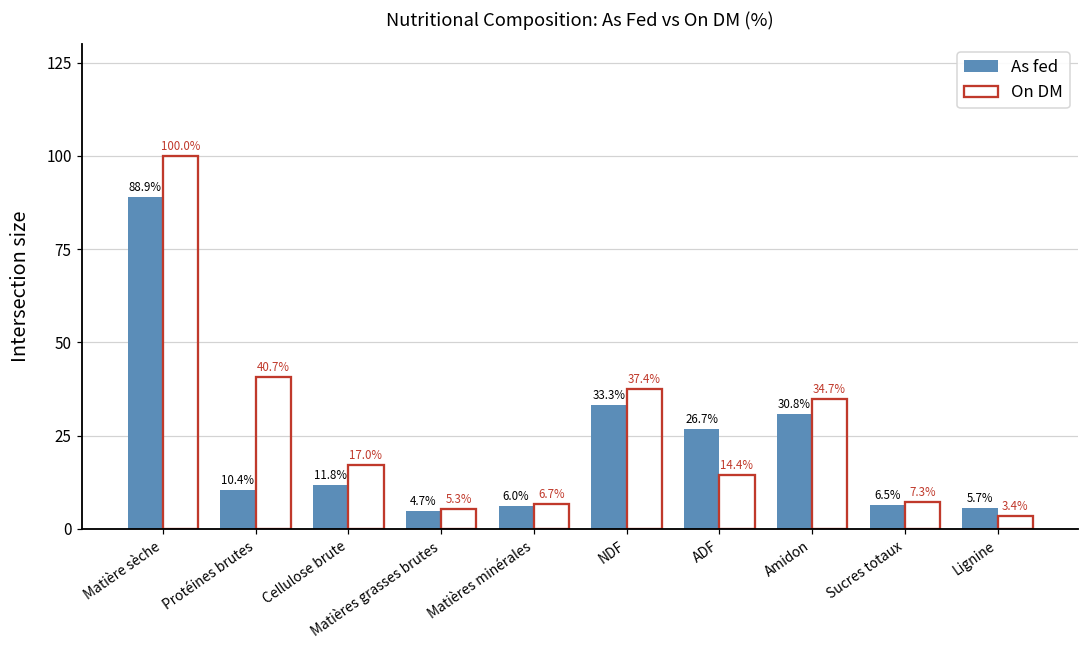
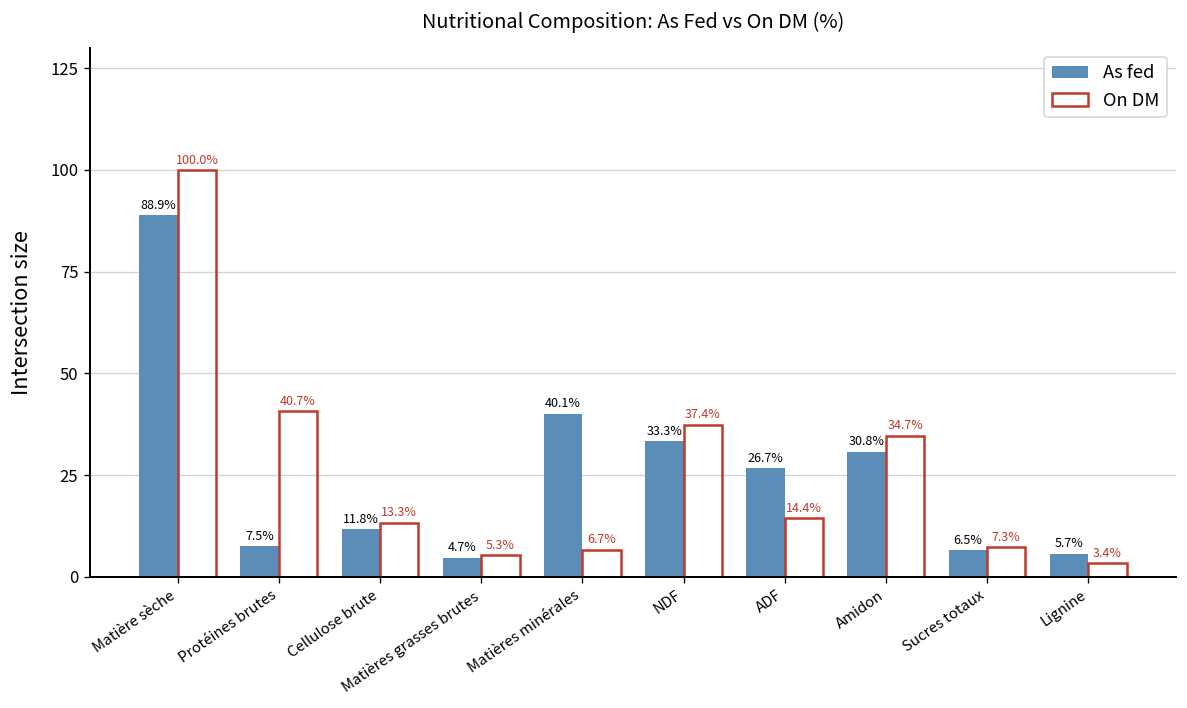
  {
    "As fed": {
      "Matière sèche": "88.9%",
-     "Protéines brutes": "10.4%",
+     "Protéines brutes": "7.5%",
      "Cellulose brute": "11.8%",
      "Matières grasses brutes": "4.7%",
-     "Matières minérales": "6.0%",
+     "Matières minérales": "40.1%",
      "NDF": "33.3%",
      "ADF": "26.7%",
      "Amidon": "30.8%",
      "Sucres totaux": "6.5%",
      "Lignine": "5.7%"
    },
    "On DM": {
      "Matière sèche": "100.0%",
      "Protéines brutes": "40.7%",
-     "Cellulose brute": "17.0%",
+     "Cellulose brute": "13.3%",
      "Matières grasses brutes": "5.3%",
      "Matières minérales": "6.7%",
      "NDF": "37.4%",
      "ADF": "14.4%",
      "Amidon": "34.7%",
      "Sucres totaux": "7.3%",
      "Lignine": "3.4%"
    }
  }
